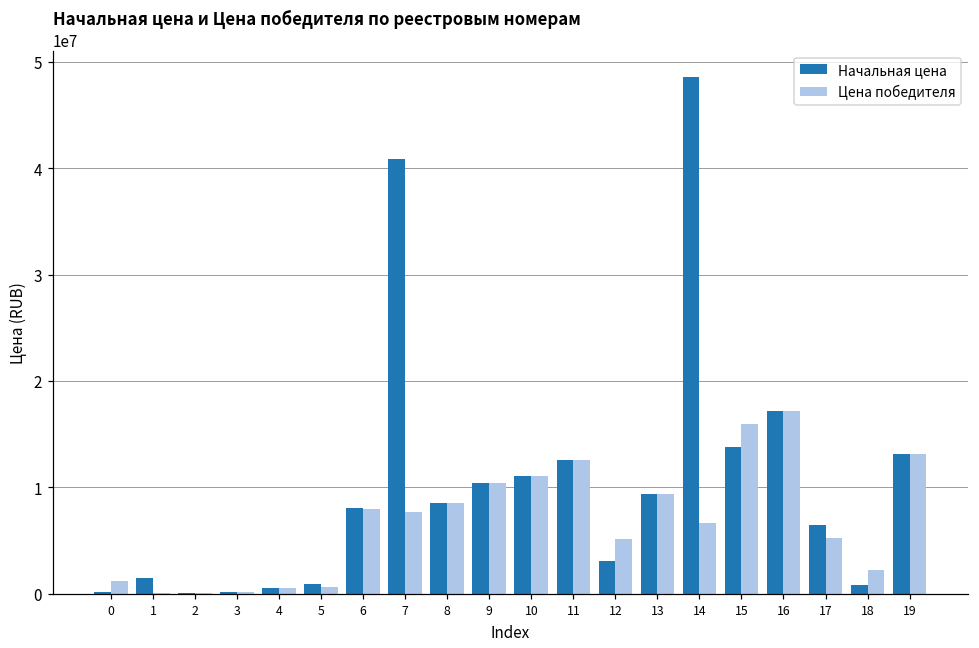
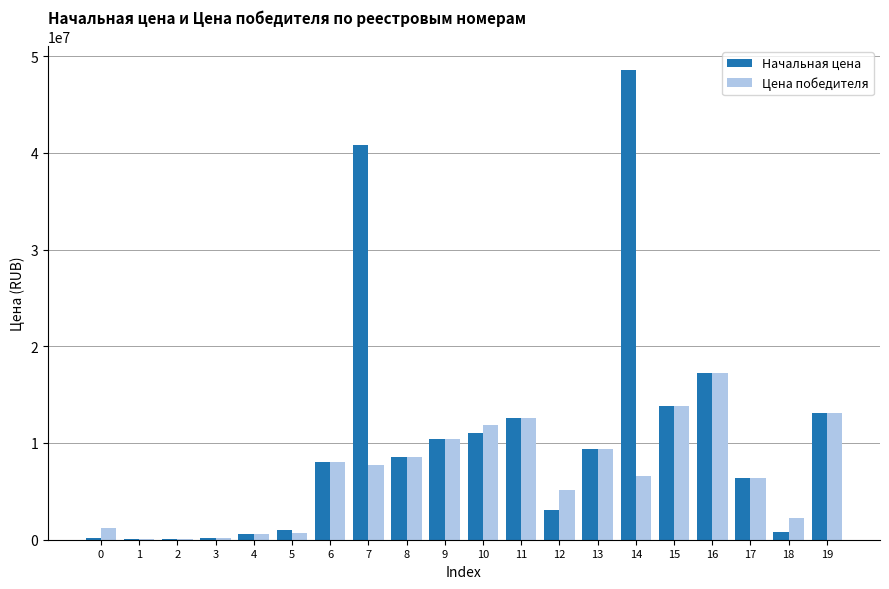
  {
    "Начальная цена": {
-     "1": 1000000,
+     "1": 0,
      "4": 1000000,
      "5": 1000000,
      "6": 8000000,
      "7": 41000000,
      "8": 9000000,
      "9": 10000000,
      "10": 11000000,
      "11": 13000000,
      "12": 3000000,
      "13": 9000000,
      "14": 49000000,
      "15": 14000000,
      "16": 17000000,
      "17": 6000000,
      "18": 1000000,
      "19": 13000000
    },
    "Цена победителя": {
      "0": 1000000,
      "4": 1000000,
      "5": 1000000,
      "6": 8000000,
      "7": 8000000,
      "8": 9000000,
      "9": 10000000,
-     "10": 11000000,
+     "10": 12000000,
      "11": 13000000,
      "12": 5000000,
      "13": 9000000,
      "14": 7000000,
-     "15": 16000000,
+     "15": 14000000,
      "16": 17000000,
-     "17": 5000000,
+     "17": 6000000,
      "18": 2000000,
      "19": 13000000
    }
  }
